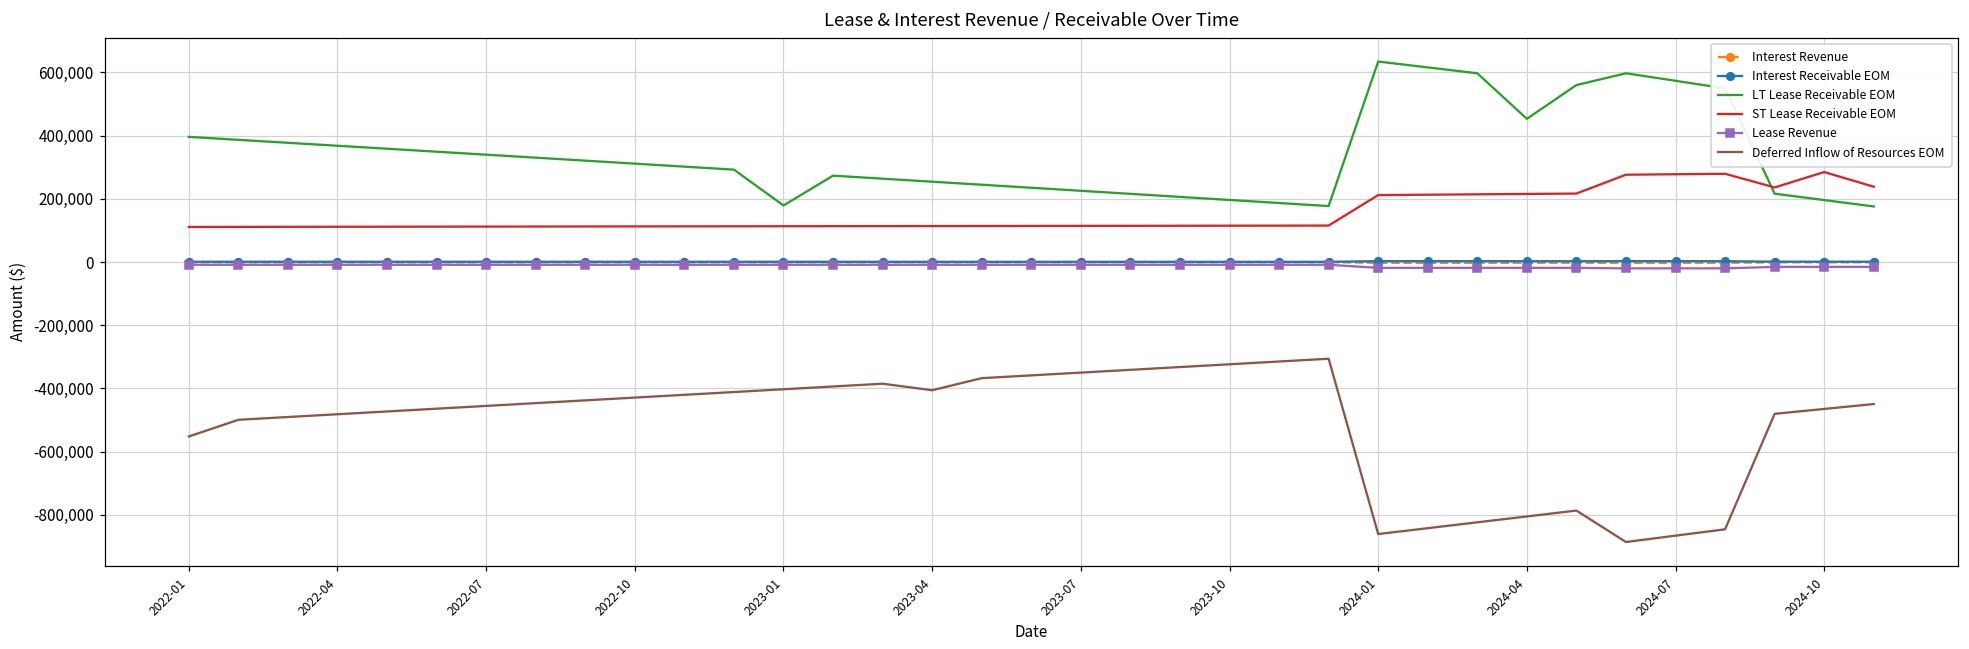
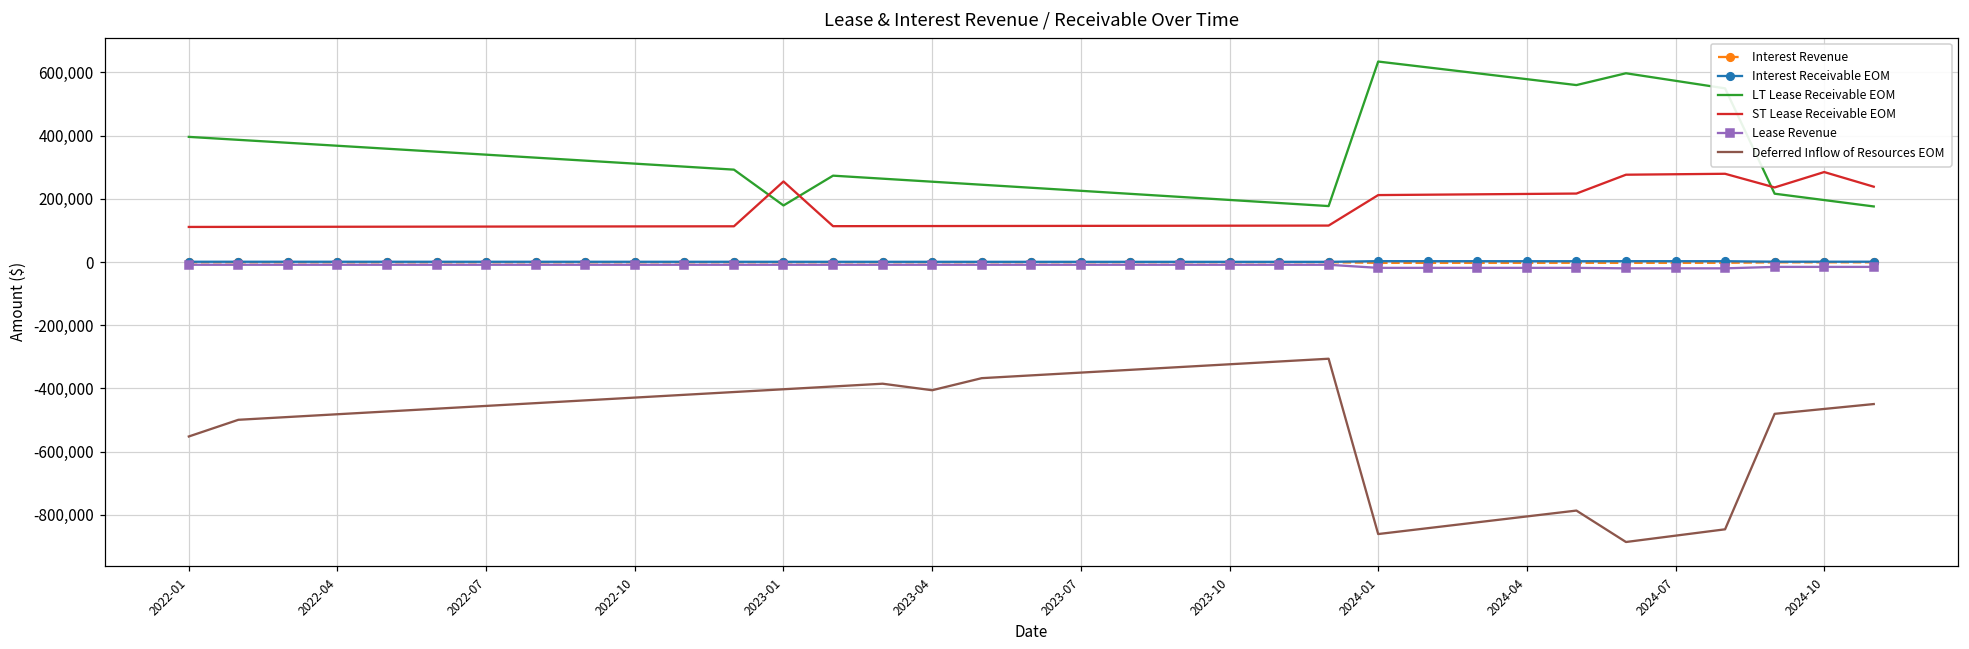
  {
    "LT Lease Receivable EOM": {
      "2022-01": "400,000",
      "2022-04": "370,000",
      "2022-07": "340,000",
      "2022-10": "310,000",
      "2023-01": "180,000",
      "2023-04": "250,000",
      "2023-07": "230,000",
      "2023-10": "200,000",
      "2024-01": "630,000",
-     "2024-04": "450,000",
+     "2024-04": "580,000",
      "2024-07": "570,000",
      "2024-10": "200,000"
    },
    "ST Lease Receivable EOM": {
      "2022-01": "110,000",
      "2022-04": "110,000",
      "2022-07": "110,000",
      "2022-10": "110,000",
-     "2023-01": "110,000",
+     "2023-01": "250,000",
      "2023-04": "110,000",
      "2023-07": "110,000",
      "2023-10": "110,000",
      "2024-01": "210,000",
      "2024-04": "220,000",
      "2024-07": "280,000",
      "2024-10": "280,000"
    },
    "Lease Revenue": {
      "2024-01": "-20,000",
      "2024-04": "-20,000",
      "2024-07": "-20,000",
      "2024-10": "-20,000"
    },
    "Deferred Inflow of Resources EOM": {
      "2022-01": "-550,000",
      "2022-04": "-480,000",
      "2022-07": "-460,000",
      "2022-10": "-430,000",
      "2023-01": "-400,000",
      "2023-04": "-410,000",
      "2023-07": "-350,000",
      "2023-10": "-320,000",
      "2024-01": "-860,000",
      "2024-04": "-800,000",
      "2024-07": "-870,000",
      "2024-10": "-460,000"
    }
  }
